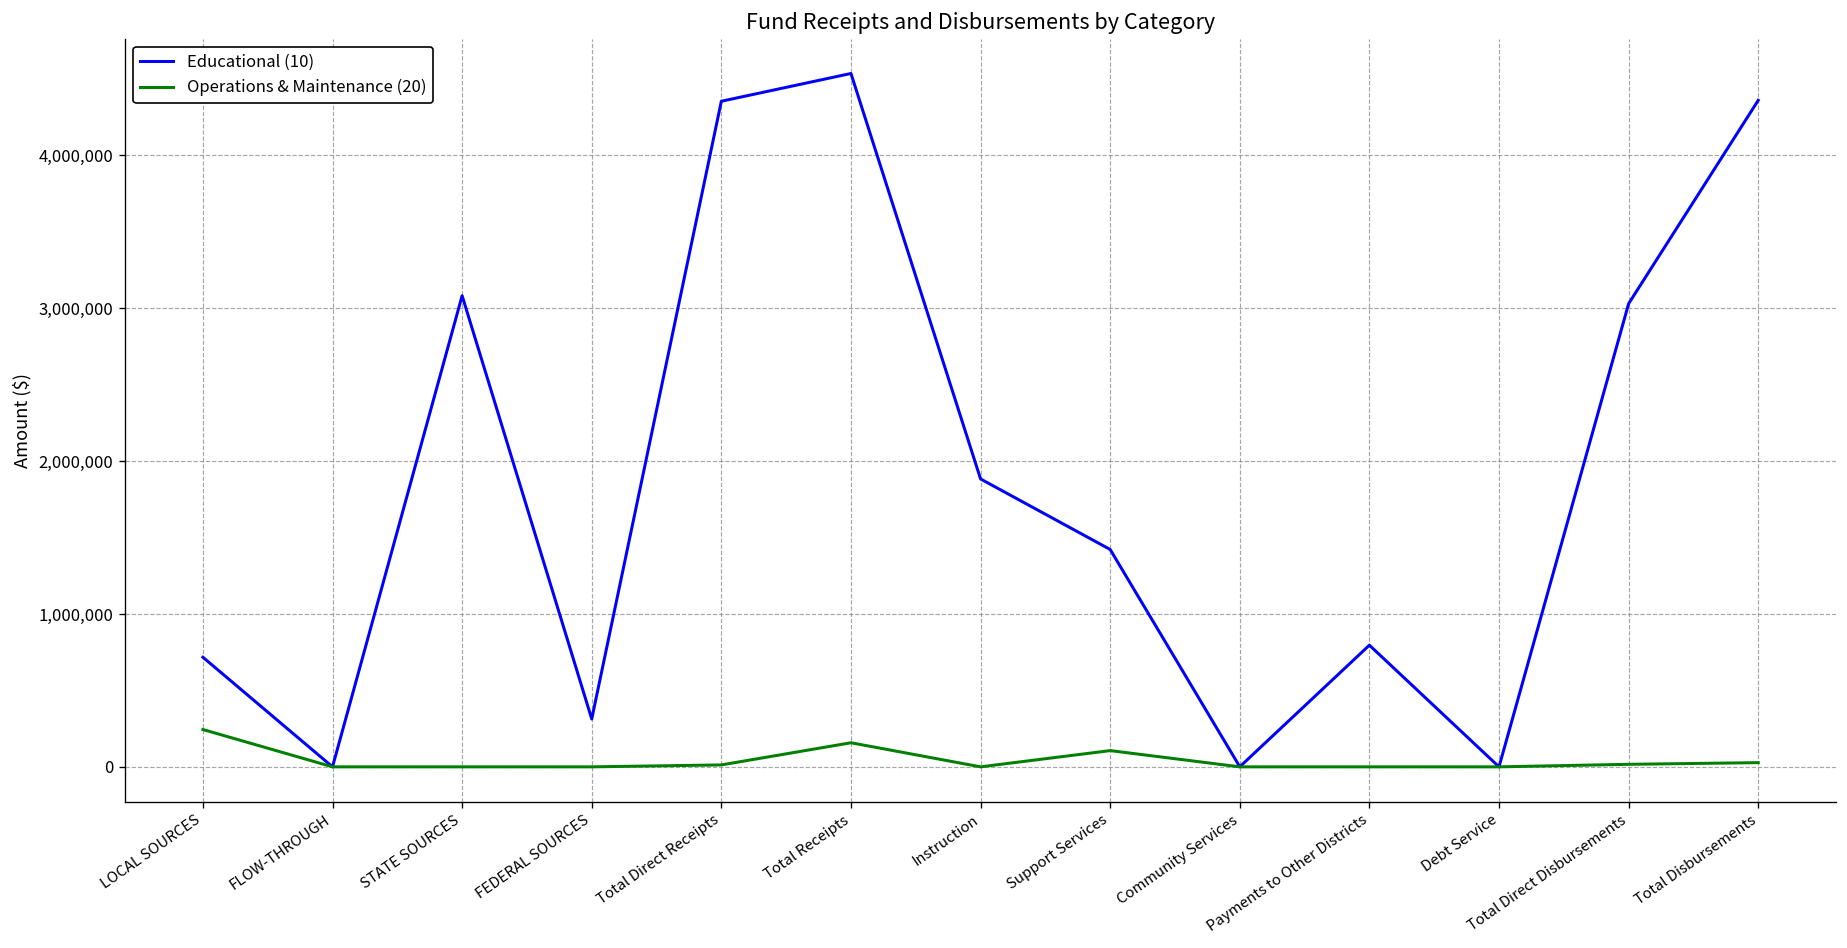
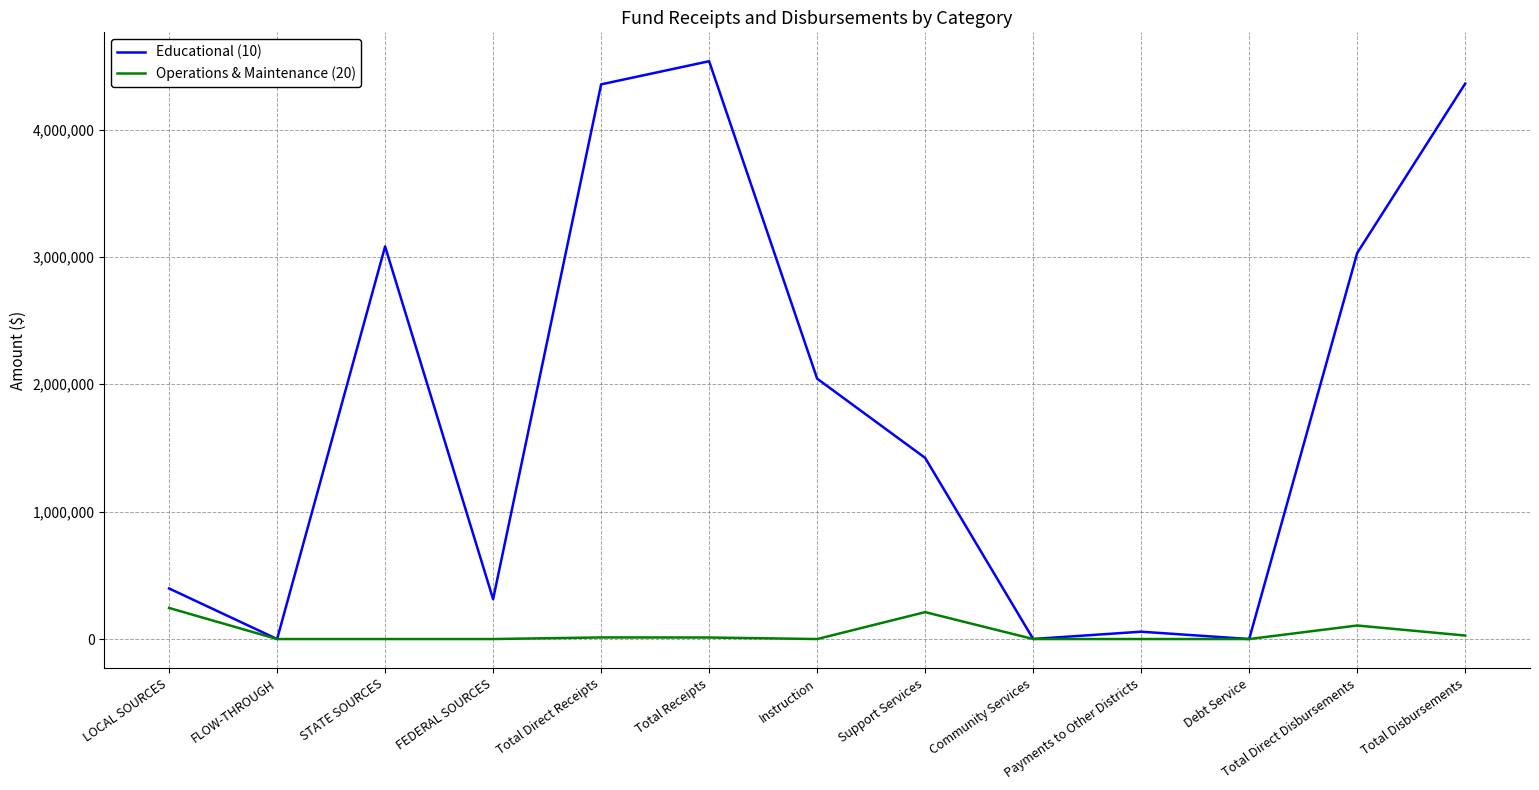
  {
    "Educational (10)": {
-     "LOCAL SOURCES": "720,000",
+     "LOCAL SOURCES": "400,000",
      "STATE SOURCES": "3,080,000",
      "FEDERAL SOURCES": "310,000",
      "Total Direct Receipts": "4,350,000",
      "Total Receipts": "4,540,000",
-     "Instruction": "1,880,000",
+     "Instruction": "2,040,000",
      "Support Services": "1,420,000",
-     "Payments to Other Districts": "800,000",
+     "Payments to Other Districts": "60,000",
      "Total Direct Disbursements": "3,030,000",
      "Total Disbursements": "4,360,000"
    },
    "Operations & Maintenance (20)": {
      "LOCAL SOURCES": "240,000",
      "STATE SOURCES": "0",
      "FEDERAL SOURCES": "0",
      "Total Direct Receipts": "10,000",
-     "Total Receipts": "160,000",
+     "Total Receipts": "10,000",
      "Instruction": "0",
-     "Support Services": "110,000",
+     "Support Services": "210,000",
      "Payments to Other Districts": "0",
-     "Total Direct Disbursements": "20,000",
+     "Total Direct Disbursements": "110,000",
      "Total Disbursements": "30,000"
    }
  }
